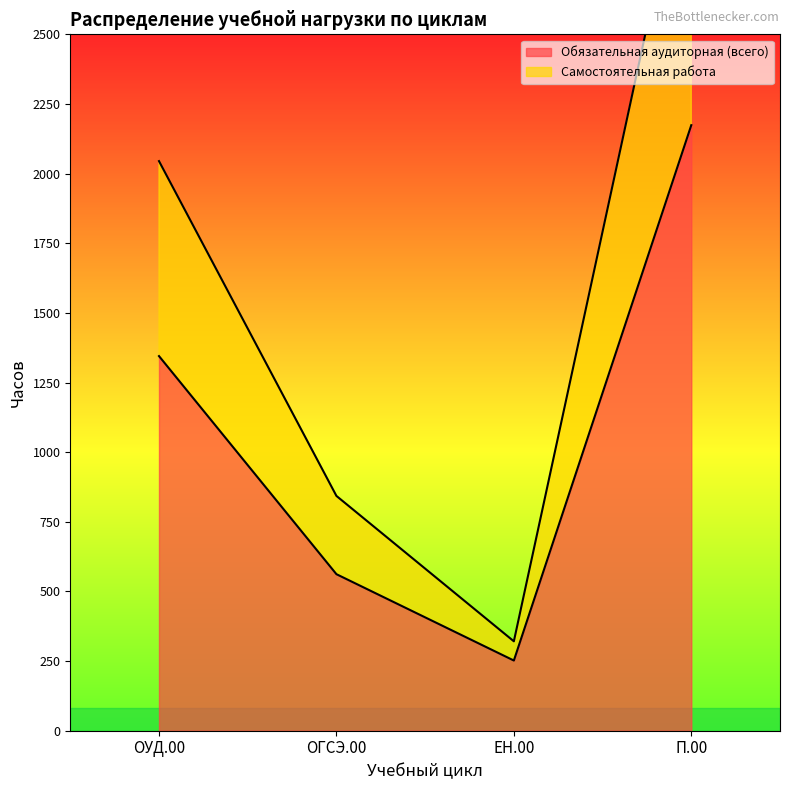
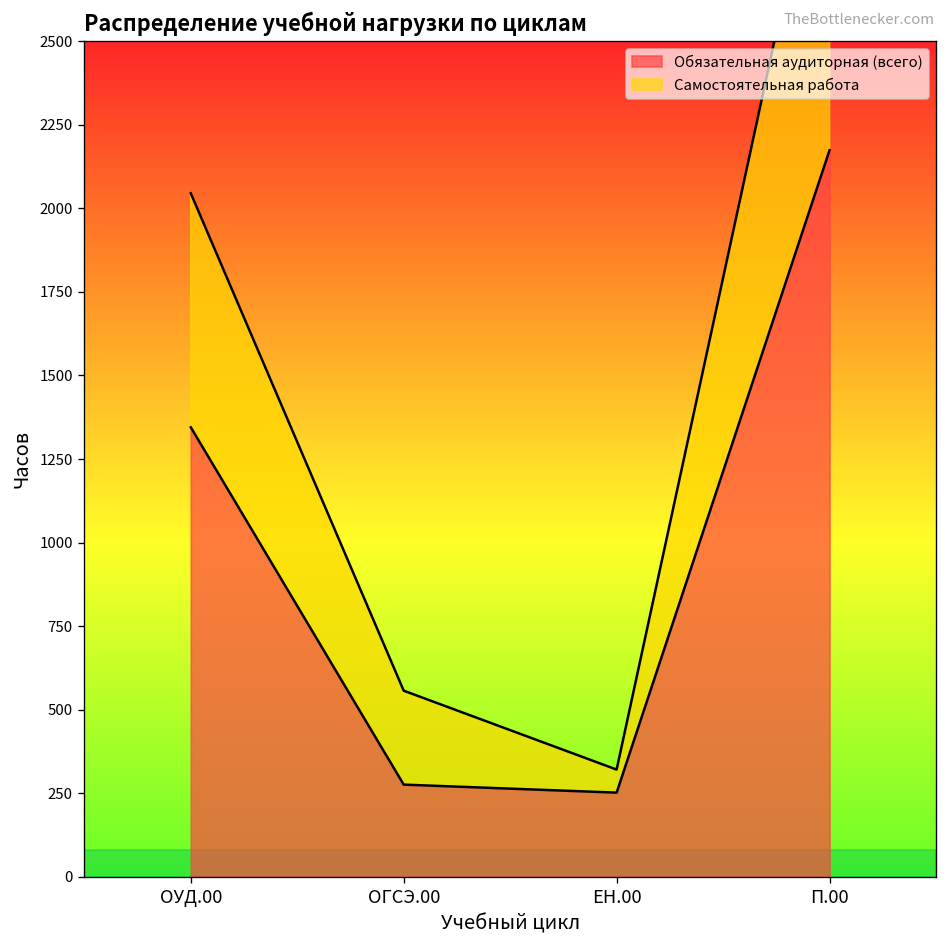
  {
    "Обязательная аудиторная (всего)": {
      "ОУД.00": 1350,
-     "ОГСЭ.00": 560,
+     "ОГСЭ.00": 280,
      "ЕН.00": 250,
      "П.00": 2170
    },
    "Самостоятельная работа": {
      "ОУД.00": 700,
      "ОГСЭ.00": 280,
      "ЕН.00": 70
    }
  }
